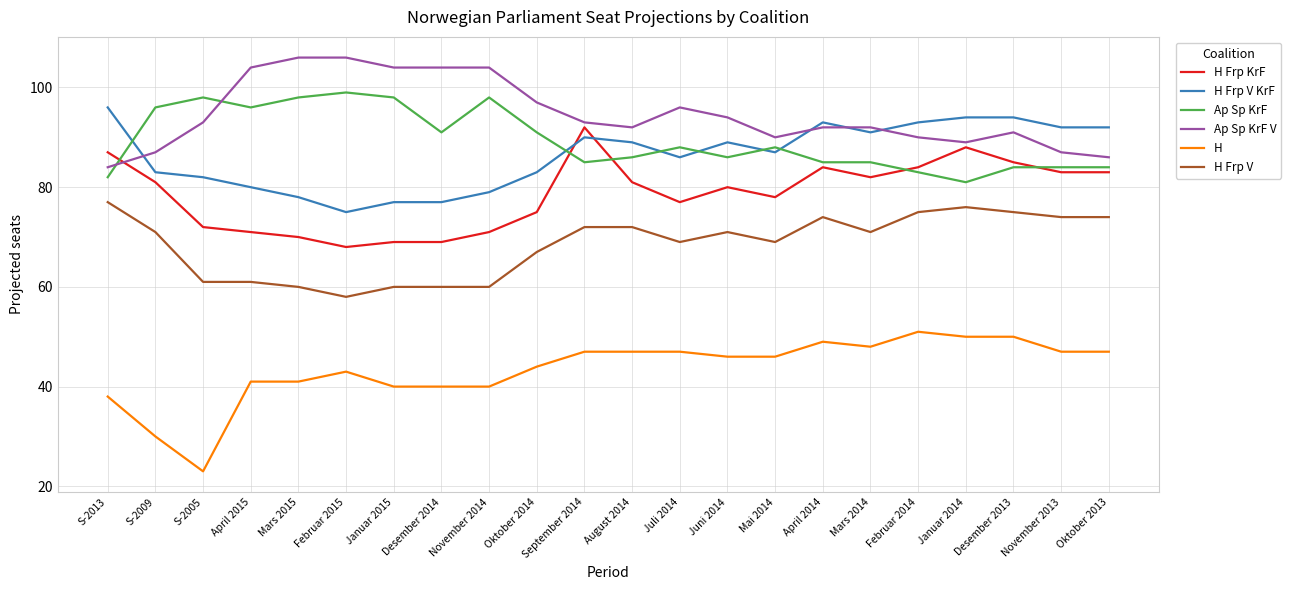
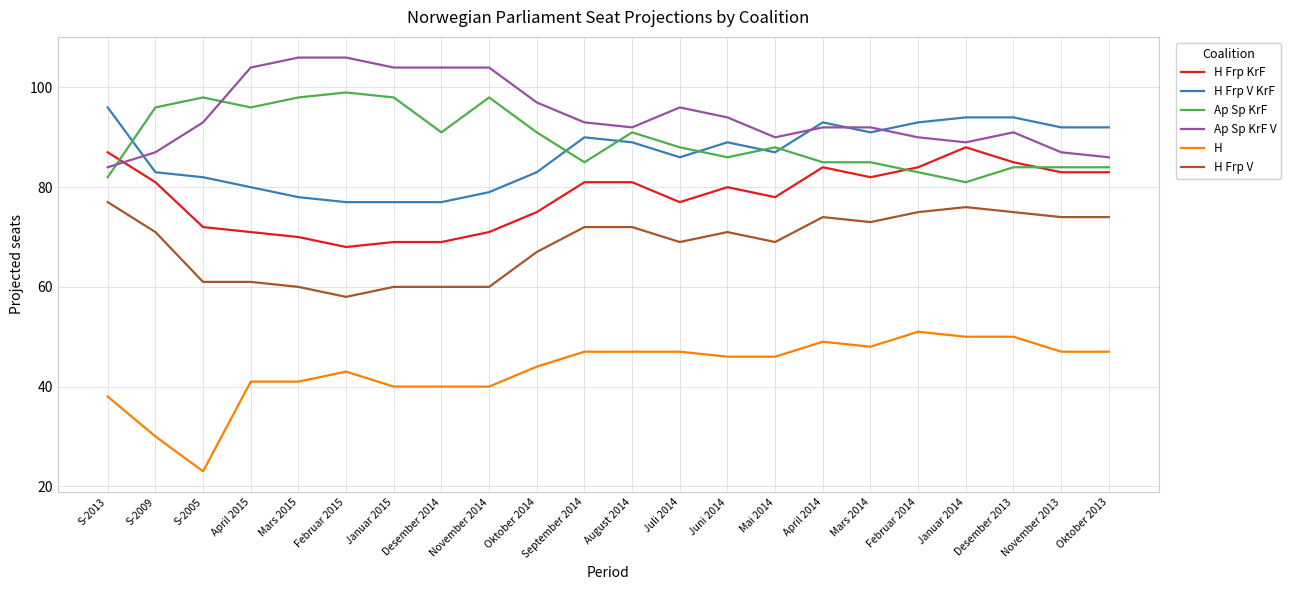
  {
    "H Frp KrF": {
      "S-2013": 87,
      "S-2009": 81,
      "S-2005": 72,
      "April 2015": 71,
      "Mars 2015": 70,
      "Februar 2015": 68,
      "Januar 2015": 69,
      "Desember 2014": 69,
      "November 2014": 71,
      "Oktober 2014": 75,
-     "September 2014": 92,
+     "September 2014": 81,
      "August 2014": 81,
      "Juli 2014": 77,
      "Juni 2014": 80,
      "Mai 2014": 78,
      "April 2014": 84,
      "Mars 2014": 82,
      "Februar 2014": 84,
      "Januar 2014": 88,
      "Desember 2013": 85,
      "November 2013": 83,
      "Oktober 2013": 83
    },
    "H Frp V KrF": {
      "S-2013": 96,
      "S-2009": 83,
      "S-2005": 82,
      "April 2015": 80,
      "Mars 2015": 78,
-     "Februar 2015": 75,
+     "Februar 2015": 77,
      "Januar 2015": 77,
      "Desember 2014": 77,
      "November 2014": 79,
      "Oktober 2014": 83,
      "September 2014": 90,
      "August 2014": 89,
      "Juli 2014": 86,
      "Juni 2014": 89,
      "Mai 2014": 87,
      "April 2014": 93,
      "Mars 2014": 91,
      "Februar 2014": 93,
      "Januar 2014": 94,
      "Desember 2013": 94,
      "November 2013": 92,
      "Oktober 2013": 92
    },
    "Ap Sp KrF": {
      "S-2013": 82,
      "S-2009": 96,
      "S-2005": 98,
      "April 2015": 96,
      "Mars 2015": 98,
      "Februar 2015": 99,
      "Januar 2015": 98,
      "Desember 2014": 91,
      "November 2014": 98,
      "Oktober 2014": 91,
      "September 2014": 85,
-     "August 2014": 86,
+     "August 2014": 91,
      "Juli 2014": 88,
      "Juni 2014": 86,
      "Mai 2014": 88,
      "April 2014": 85,
      "Mars 2014": 85,
      "Februar 2014": 83,
      "Januar 2014": 81,
      "Desember 2013": 84,
      "November 2013": 84,
      "Oktober 2013": 84
    },
    "Ap Sp KrF V": {
      "S-2013": 84,
      "S-2009": 87,
      "S-2005": 93,
      "April 2015": 104,
      "Mars 2015": 106,
      "Februar 2015": 106,
      "Januar 2015": 104,
      "Desember 2014": 104,
      "November 2014": 104,
      "Oktober 2014": 97,
      "September 2014": 93,
      "August 2014": 92,
      "Juli 2014": 96,
      "Juni 2014": 94,
      "Mai 2014": 90,
      "April 2014": 92,
      "Mars 2014": 92,
      "Februar 2014": 90,
      "Januar 2014": 89,
      "Desember 2013": 91,
      "November 2013": 87,
      "Oktober 2013": 86
    },
    "H": {
      "S-2013": 38,
      "S-2009": 30,
      "S-2005": 23,
      "April 2015": 41,
      "Mars 2015": 41,
      "Februar 2015": 43,
      "Januar 2015": 40,
      "Desember 2014": 40,
      "November 2014": 40,
      "Oktober 2014": 44,
      "September 2014": 47,
      "August 2014": 47,
      "Juli 2014": 47,
      "Juni 2014": 46,
      "Mai 2014": 46,
      "April 2014": 49,
      "Mars 2014": 48,
      "Februar 2014": 51,
      "Januar 2014": 50,
      "Desember 2013": 50,
      "November 2013": 47,
      "Oktober 2013": 47
    },
    "H Frp V": {
      "S-2013": 77,
      "S-2009": 71,
      "S-2005": 61,
      "April 2015": 61,
      "Mars 2015": 60,
      "Februar 2015": 58,
      "Januar 2015": 60,
      "Desember 2014": 60,
      "November 2014": 60,
      "Oktober 2014": 67,
      "September 2014": 72,
      "August 2014": 72,
      "Juli 2014": 69,
      "Juni 2014": 71,
      "Mai 2014": 69,
      "April 2014": 74,
-     "Mars 2014": 71,
+     "Mars 2014": 73,
      "Februar 2014": 75,
      "Januar 2014": 76,
      "Desember 2013": 75,
      "November 2013": 74,
      "Oktober 2013": 74
    }
  }
